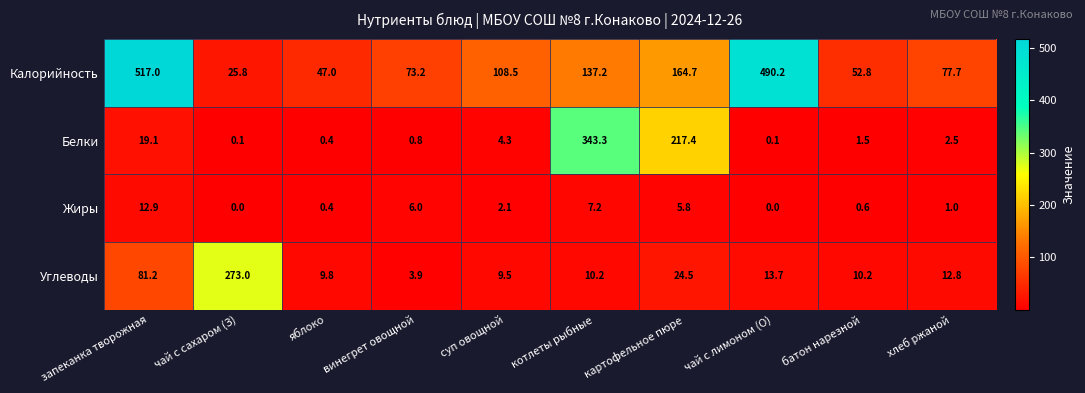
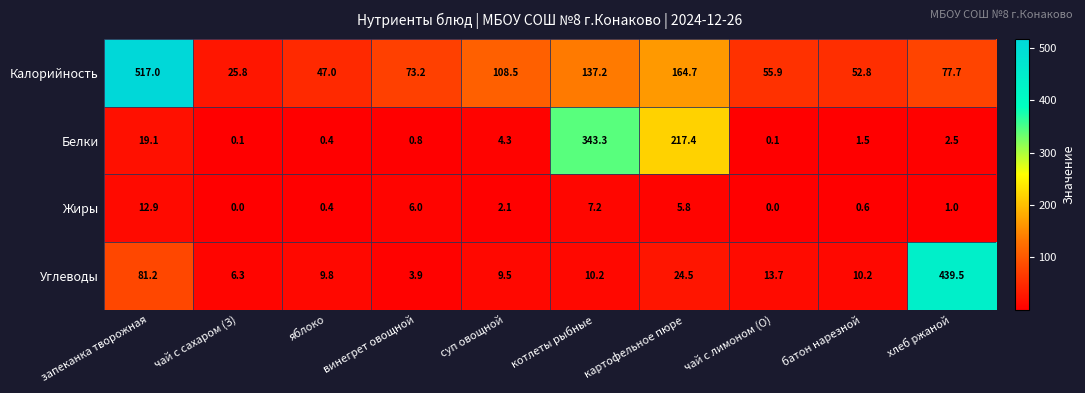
  {
    "Калорийность": {
      "запеканка творожная": 517.0,
      "чай с сахаром (З)": 25.8,
      "яблоко": 47.0,
      "винегрет овощной": 73.2,
      "суп овощной": 108.5,
      "котлеты рыбные": 137.2,
      "картофельное пюре": 164.7,
-     "чай с лимоном (О)": 490.2,
+     "чай с лимоном (О)": 55.9,
      "батон нарезной": 52.8,
      "хлеб ржаной": 77.7
    },
    "Белки": {
      "запеканка творожная": 19.1,
      "чай с сахаром (З)": 0.1,
      "яблоко": 0.4,
      "винегрет овощной": 0.8,
      "суп овощной": 4.3,
      "котлеты рыбные": 343.3,
      "картофельное пюре": 217.4,
      "чай с лимоном (О)": 0.1,
      "батон нарезной": 1.5,
      "хлеб ржаной": 2.5
    },
    "Жиры": {
      "запеканка творожная": 12.9,
      "чай с сахаром (З)": 0.0,
      "яблоко": 0.4,
      "винегрет овощной": 6.0,
      "суп овощной": 2.1,
      "котлеты рыбные": 7.2,
      "картофельное пюре": 5.8,
      "чай с лимоном (О)": 0.0,
      "батон нарезной": 0.6,
      "хлеб ржаной": 1.0
    },
    "Углеводы": {
      "запеканка творожная": 81.2,
-     "чай с сахаром (З)": 273.0,
+     "чай с сахаром (З)": 6.3,
      "яблоко": 9.8,
      "винегрет овощной": 3.9,
      "суп овощной": 9.5,
      "котлеты рыбные": 10.2,
      "картофельное пюре": 24.5,
      "чай с лимоном (О)": 13.7,
      "батон нарезной": 10.2,
-     "хлеб ржаной": 12.8
+     "хлеб ржаной": 439.5
    }
  }
